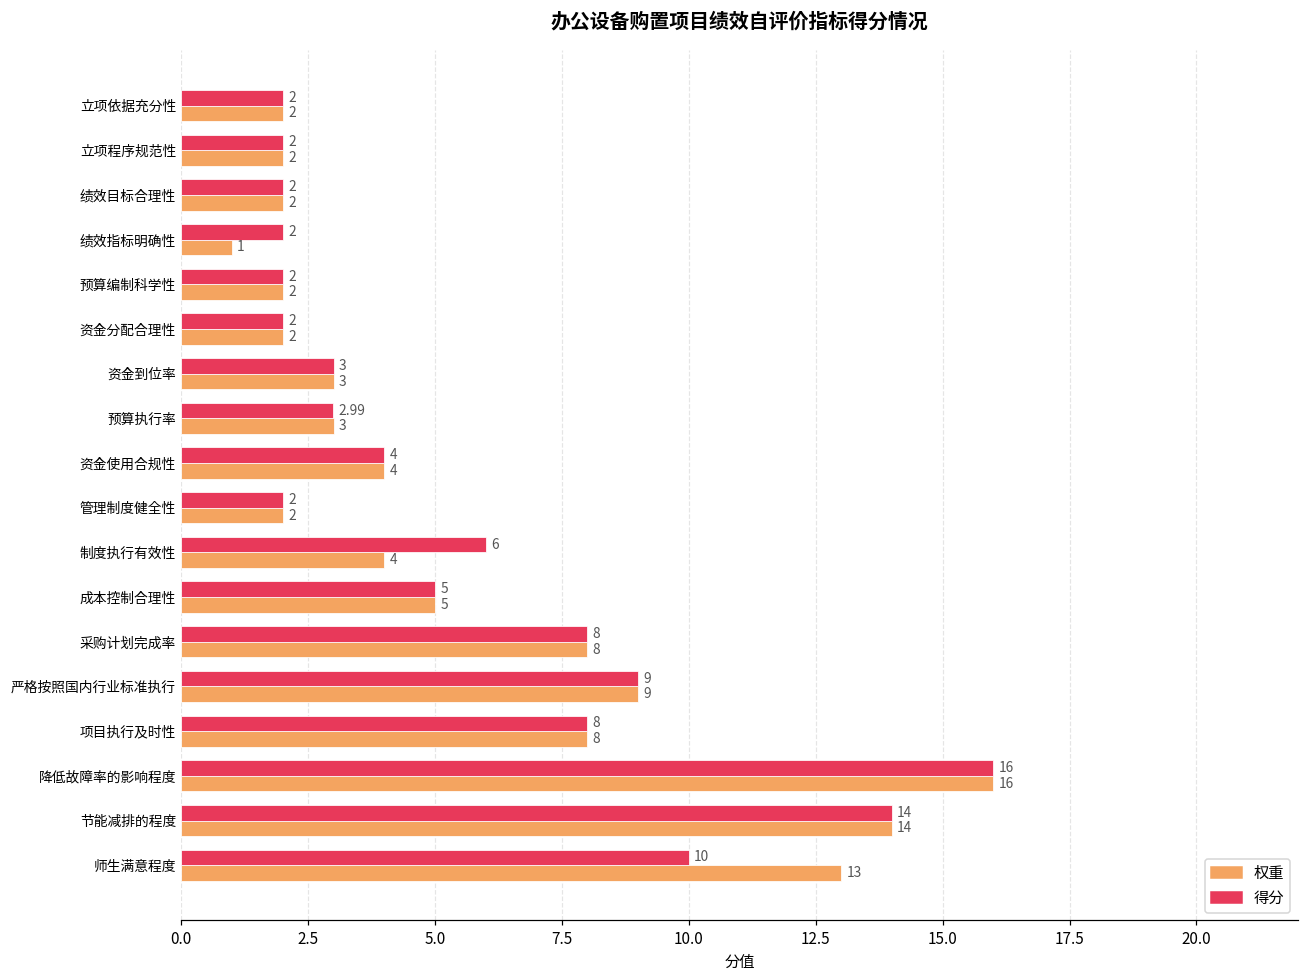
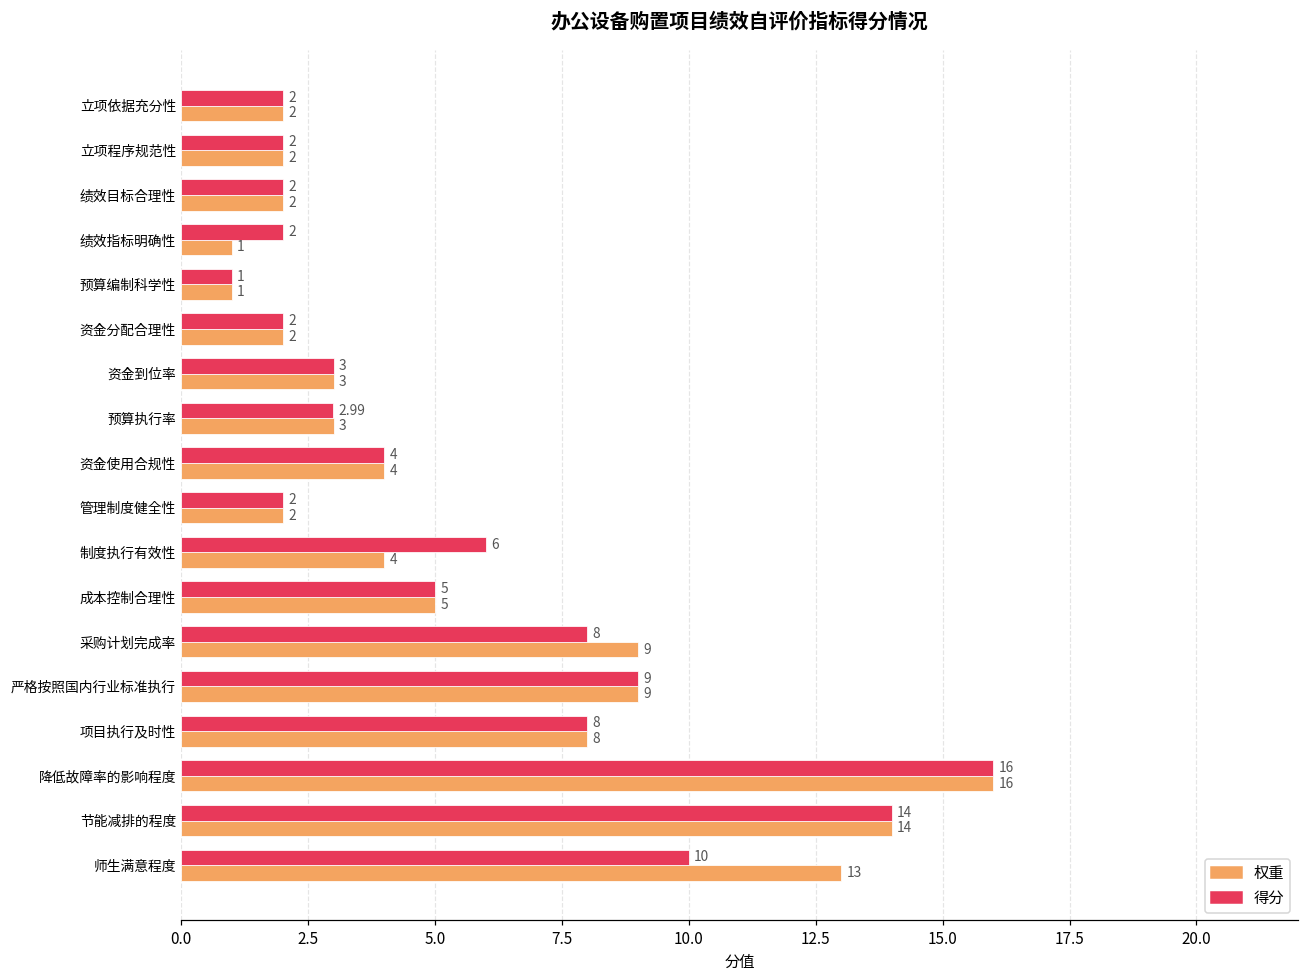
  {
    "权重": {
      "立项依据充分性": 2,
      "立项程序规范性": 2,
      "绩效目标合理性": 2,
      "绩效指标明确性": 1,
-     "预算编制科学性": 2,
+     "预算编制科学性": 1,
      "资金分配合理性": 2,
      "资金到位率": 3,
      "预算执行率": 3,
      "资金使用合规性": 4,
      "管理制度健全性": 2,
      "制度执行有效性": 4,
      "成本控制合理性": 5,
-     "采购计划完成率": 8,
+     "采购计划完成率": 9,
      "严格按照国内行业标准执行": 9,
      "项目执行及时性": 8,
      "降低故障率的影响程度": 16,
      "节能减排的程度": 14,
      "师生满意程度": 13
    },
    "得分": {
      "立项依据充分性": 2,
      "立项程序规范性": 2,
      "绩效目标合理性": 2,
      "绩效指标明确性": 2,
-     "预算编制科学性": 2,
+     "预算编制科学性": 1,
      "资金分配合理性": 2,
      "资金到位率": 3,
      "预算执行率": 2.99,
      "资金使用合规性": 4,
      "管理制度健全性": 2,
      "制度执行有效性": 6,
      "成本控制合理性": 5,
      "采购计划完成率": 8,
      "严格按照国内行业标准执行": 9,
      "项目执行及时性": 8,
      "降低故障率的影响程度": 16,
      "节能减排的程度": 14,
      "师生满意程度": 10
    }
  }
